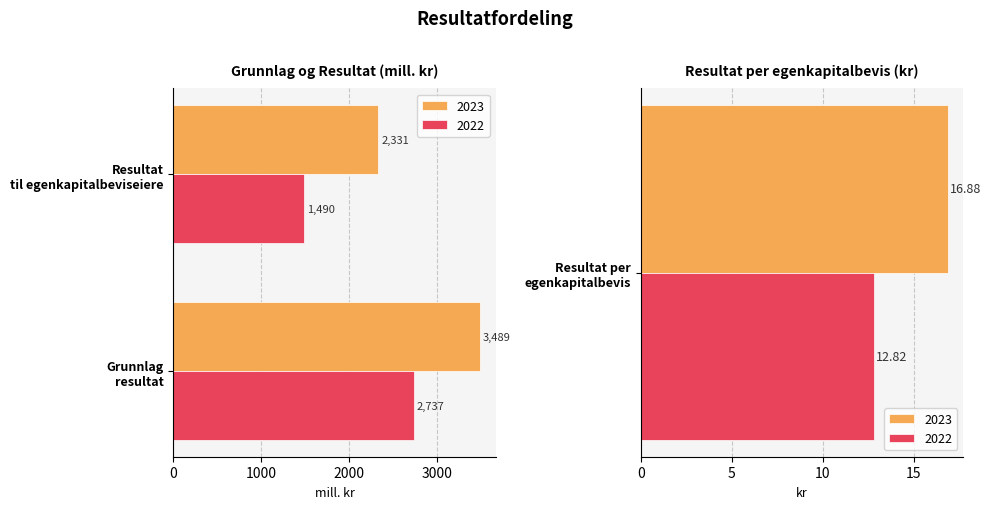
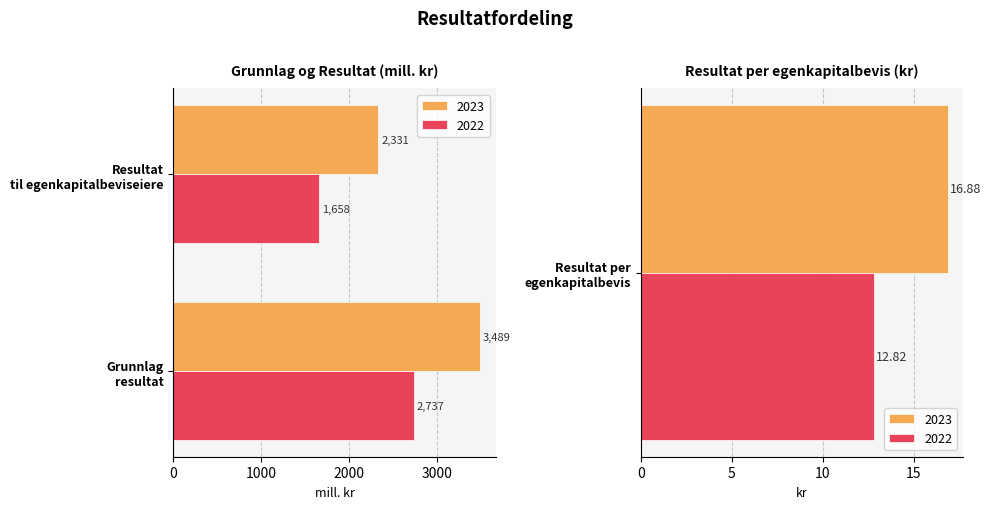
  {
    "Grunnlag og Resultat (mill. kr)": {
      "2023": {
        "Resultat til egenkapitalbeviseiere": "2,331",
        "Grunnlag resultat": "3,489"
      },
      "2022": {
-       "Resultat til egenkapitalbeviseiere": "1,490",
+       "Resultat til egenkapitalbeviseiere": "1,658",
        "Grunnlag resultat": "2,737"
      }
    }
  }
